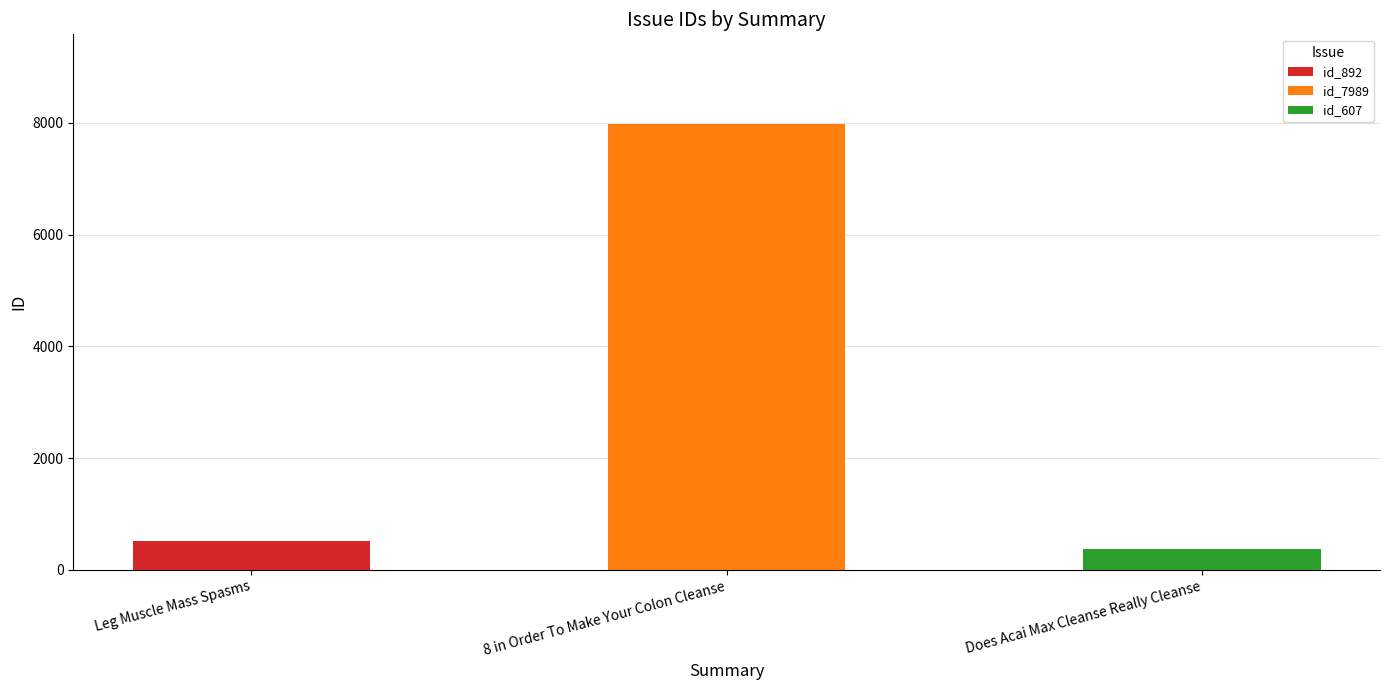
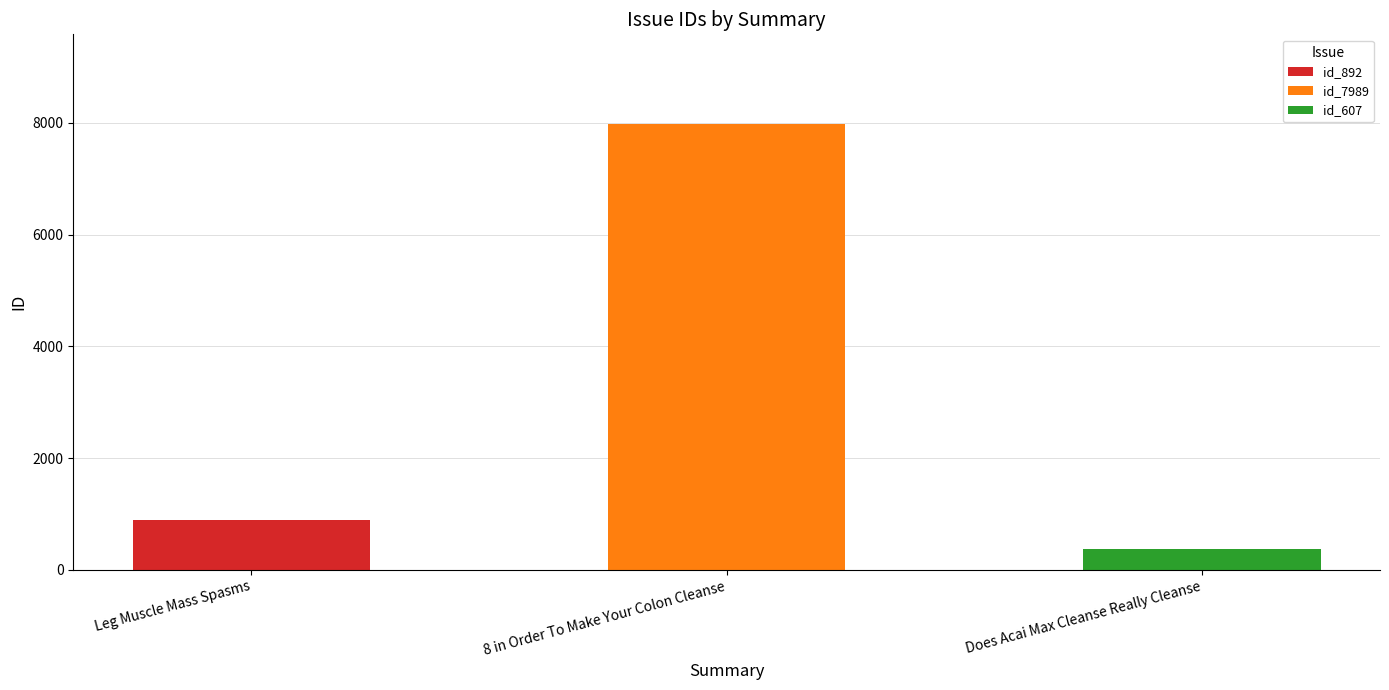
  {
-   "Leg Muscle Mass Spasms": 500,
+   "Leg Muscle Mass Spasms": 900,
    "8 in Order To Make Your Colon Cleanse": 8000,
    "Does Acai Max Cleanse Really Cleanse": 400
  }
